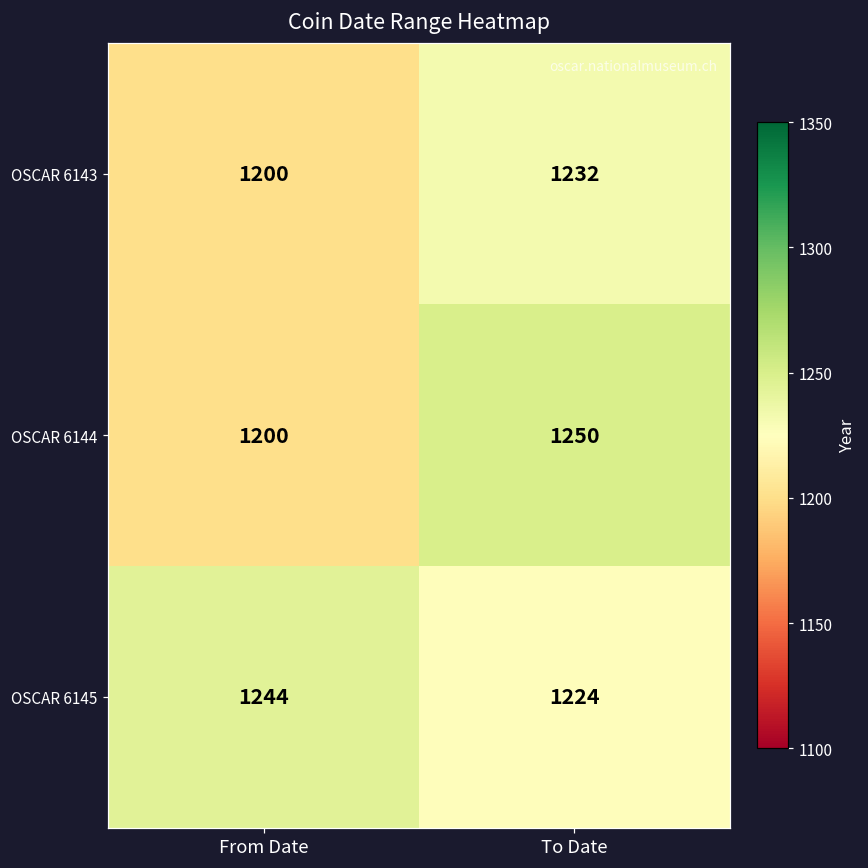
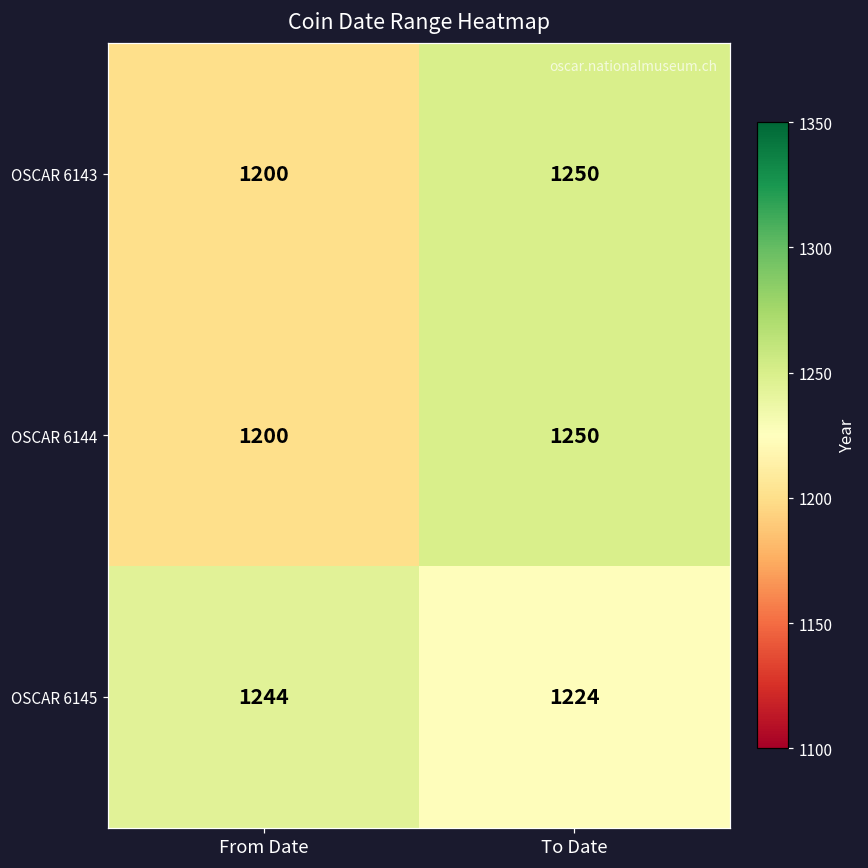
  {
    "OSCAR 6143": {
      "From Date": 1200,
-     "To Date": 1232
+     "To Date": 1250
    },
    "OSCAR 6144": {
      "From Date": 1200,
      "To Date": 1250
    },
    "OSCAR 6145": {
      "From Date": 1244,
      "To Date": 1224
    }
  }
